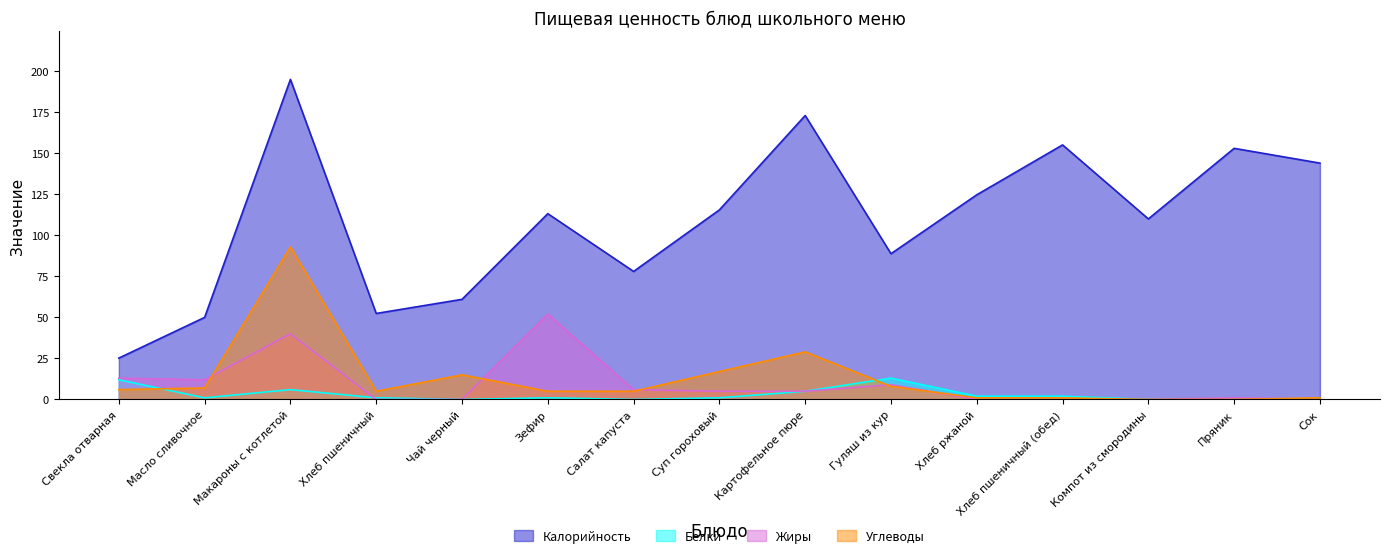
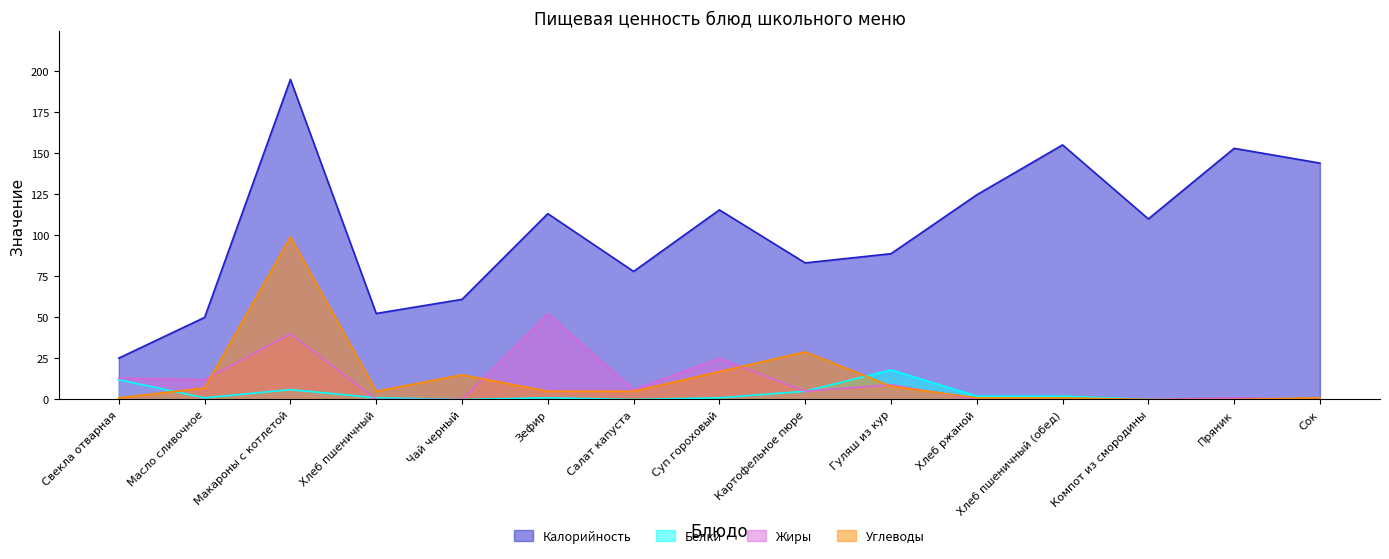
  {
    "Калорийность": {
      "Свекла отварная": 25,
      "Масло сливочное": 50,
      "Макароны с котлетой": 195,
      "Хлеб пшеничный": 52,
      "Чай черный": 61,
      "Зефир": 113,
      "Салат капуста": 78,
      "Суп гороховый": 116,
-     "Картофельное пюре": 173,
+     "Картофельное пюре": 83,
      "Гуляш из кур": 89,
      "Хлеб ржаной": 125,
      "Хлеб пшеничный (обед)": 155,
      "Компот из смородины": 110,
      "Пряник": 153,
      "Сок": 144
    },
    "Белки": {
      "Масло сливочное": 1,
      "Макароны с котлетой": 6,
      "Зефир": 1,
      "Салат капуста": 0,
      "Суп гороховый": 1,
-     "Гуляш из кур": 13
+     "Гуляш из кур": 18
    },
    "Жиры": {
      "Масло сливочное": 12,
      "Макароны с котлетой": 40,
      "Зефир": 52,
-     "Суп гороховый": 5
+     "Суп гороховый": 25
    },
    "Углеводы": {
-     "Свекла отварная": 6,
+     "Свекла отварная": 1,
      "Масло сливочное": 7,
-     "Макароны с котлетой": 93,
+     "Макароны с котлетой": 99,
      "Хлеб пшеничный": 5,
      "Чай черный": 15,
      "Зефир": 5,
      "Суп гороховый": 17,
      "Картофельное пюре": 29
    }
  }
